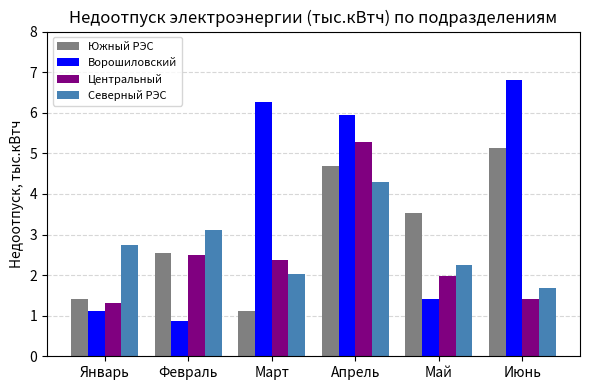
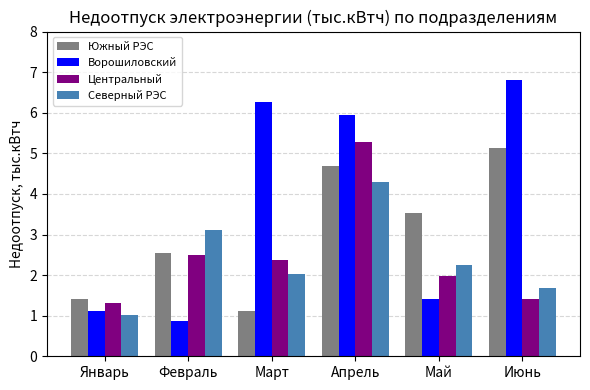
  {
    "Южный РЭС": {
      "Январь": 1.4,
      "Февраль": 2.5,
      "Март": 1.1,
      "Апрель": 4.7,
      "Май": 3.5,
      "Июнь": 5.1
    },
    "Ворошиловский": {
      "Январь": 1.1,
      "Февраль": 0.9,
      "Март": 6.3,
      "Апрель": 6.0,
      "Май": 1.4,
      "Июнь": 6.8
    },
    "Центральный": {
      "Январь": 1.3,
      "Февраль": 2.5,
      "Март": 2.4,
      "Апрель": 5.3,
      "Май": 2.0,
      "Июнь": 1.4
    },
    "Северный РЭС": {
-     "Январь": 2.8,
+     "Январь": 1.0,
      "Февраль": 3.1,
      "Март": 2.0,
      "Апрель": 4.3,
      "Май": 2.2,
      "Июнь": 1.7
    }
  }
